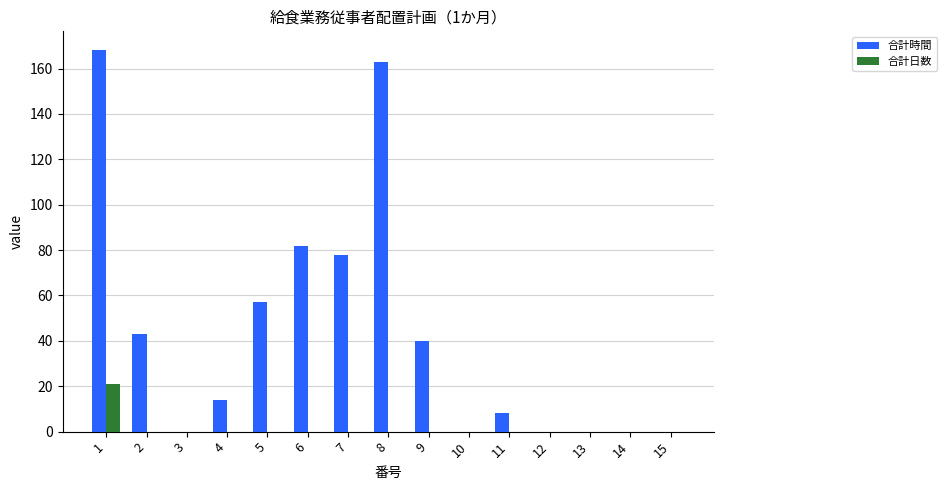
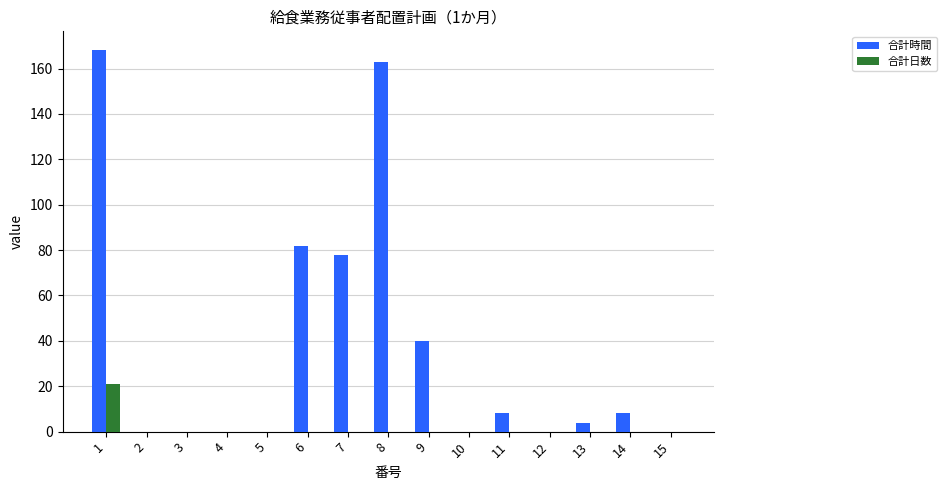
  {
    "合計時間": {
      "1": 168,
-     "2": 43,
+     "2": 0,
      "3": 0,
-     "4": 14,
-     "5": 57,
+     "4": 0,
+     "5": 0,
      "6": 82,
      "7": 78,
      "8": 163,
      "9": 40,
      "10": 0,
      "11": 8,
      "12": 0,
-     "13": 0,
-     "14": 0,
+     "13": 4,
+     "14": 8,
      "15": 0
    },
    "合計日数": {
      "1": 21,
      "2": 0,
      "3": 0,
      "4": 0,
      "5": 0,
      "6": 0,
      "7": 0,
      "8": 0,
      "9": 0,
      "10": 0,
      "11": 0,
      "12": 0,
      "13": 0,
      "14": 0,
      "15": 0
    }
  }
